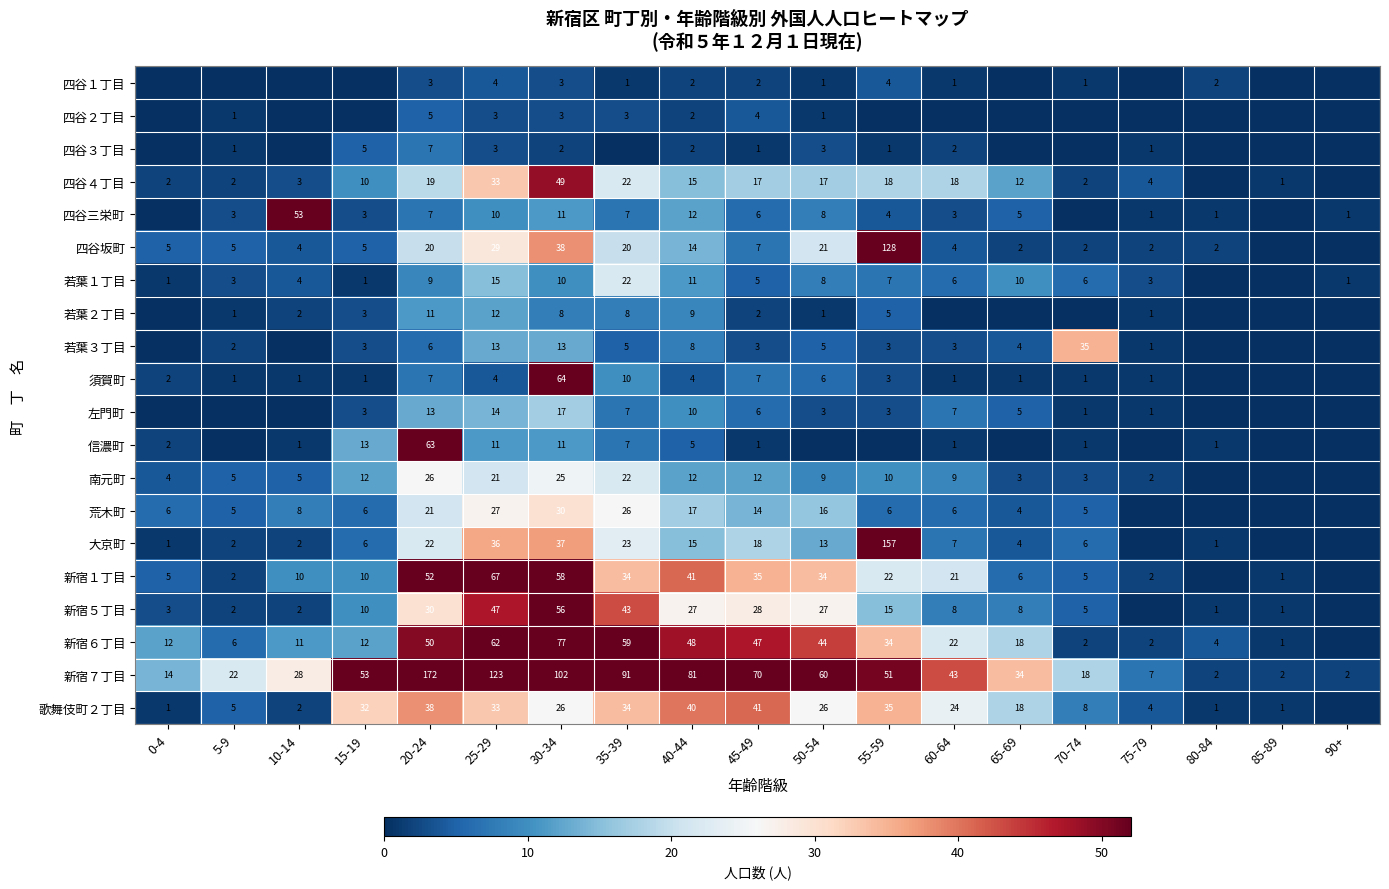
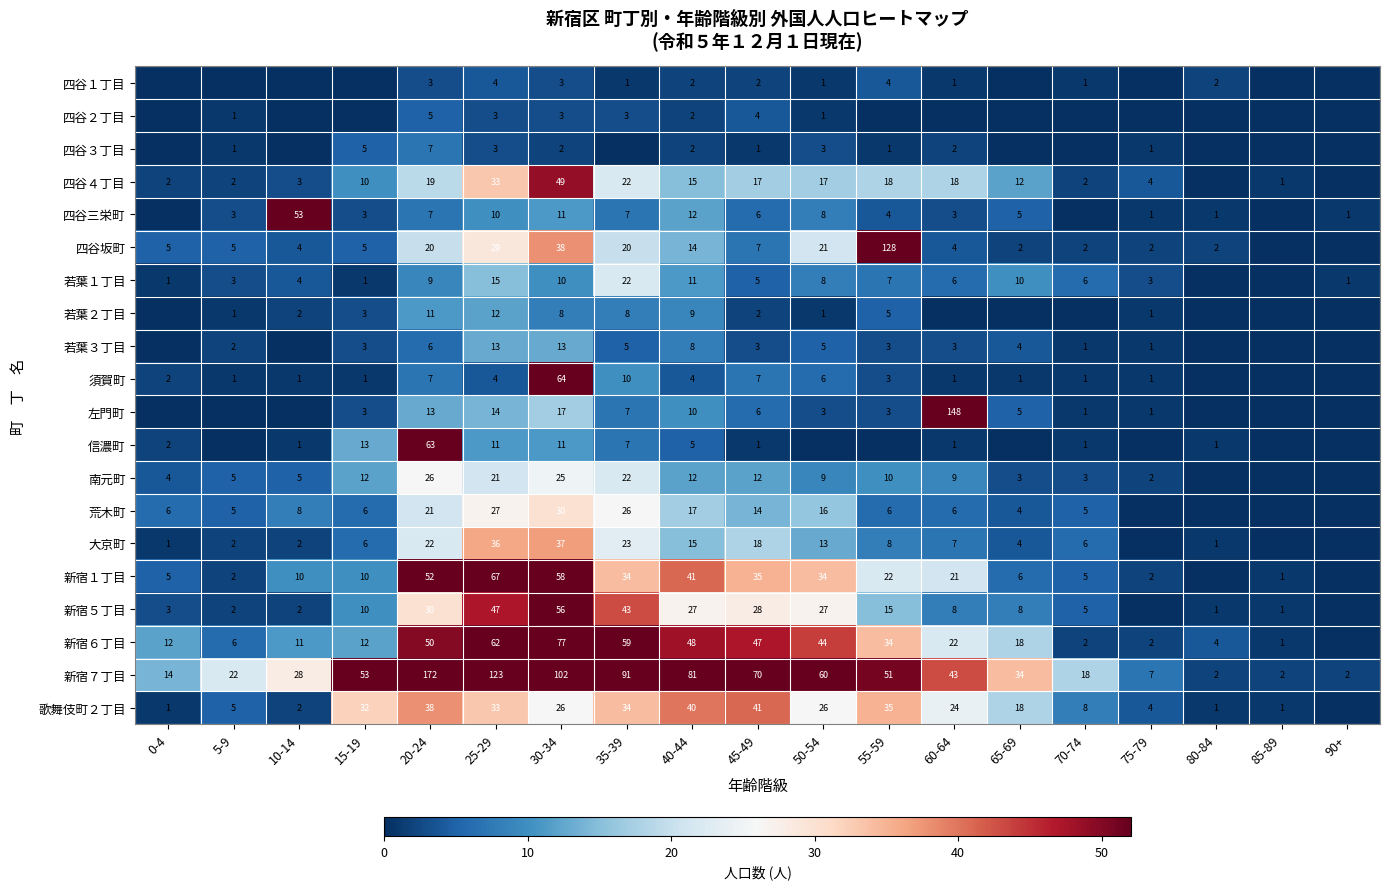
  {
    "若葉３丁目": {
      "5-9": 2,
      "15-19": 3,
      "20-24": 6,
      "25-29": 13,
      "30-34": 13,
      "35-39": 5,
      "40-44": 8,
      "45-49": 3,
      "50-54": 5,
      "55-59": 3,
      "60-64": 3,
      "65-69": 4,
-     "70-74": 35,
+     "70-74": 1,
      "75-79": 1
    },
    "左門町": {
      "15-19": 3,
      "20-24": 13,
      "25-29": 14,
      "30-34": 17,
      "35-39": 7,
      "40-44": 10,
      "45-49": 6,
      "50-54": 3,
      "55-59": 3,
-     "60-64": 7,
+     "60-64": 148,
      "65-69": 5,
      "70-74": 1,
      "75-79": 1
    },
    "大京町": {
      "0-4": 1,
      "5-9": 2,
      "10-14": 2,
      "15-19": 6,
      "20-24": 22,
      "25-29": 36,
      "30-34": 37,
      "35-39": 23,
      "40-44": 15,
      "45-49": 18,
      "50-54": 13,
-     "55-59": 157,
+     "55-59": 8,
      "60-64": 7,
      "65-69": 4,
      "70-74": 6,
      "80-84": 1
    }
  }
